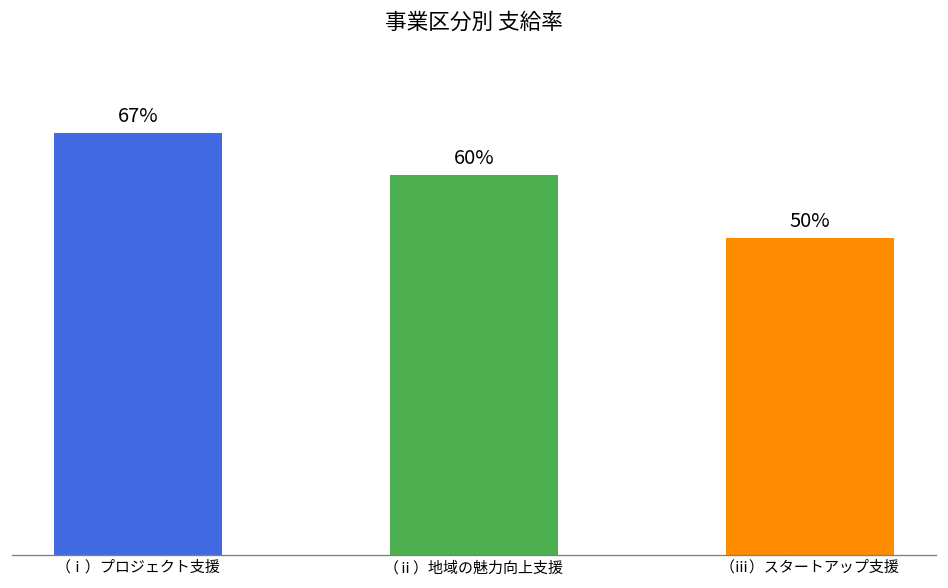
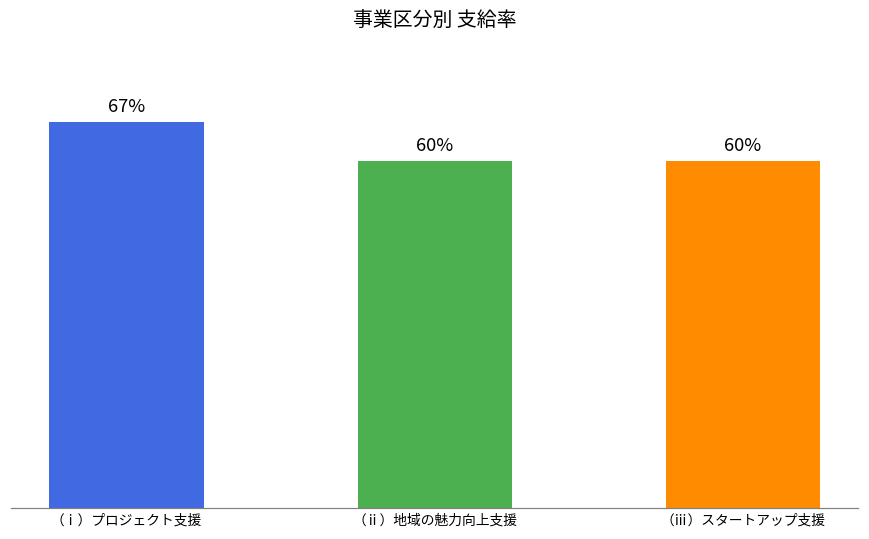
  {
    "（ⅰ）プロジェクト支援": "67%",
    "（ⅱ）地域の魅力向上支援": "60%",
-   "（ⅲ）スタートアップ支援": "50%"
+   "（ⅲ）スタートアップ支援": "60%"
  }
